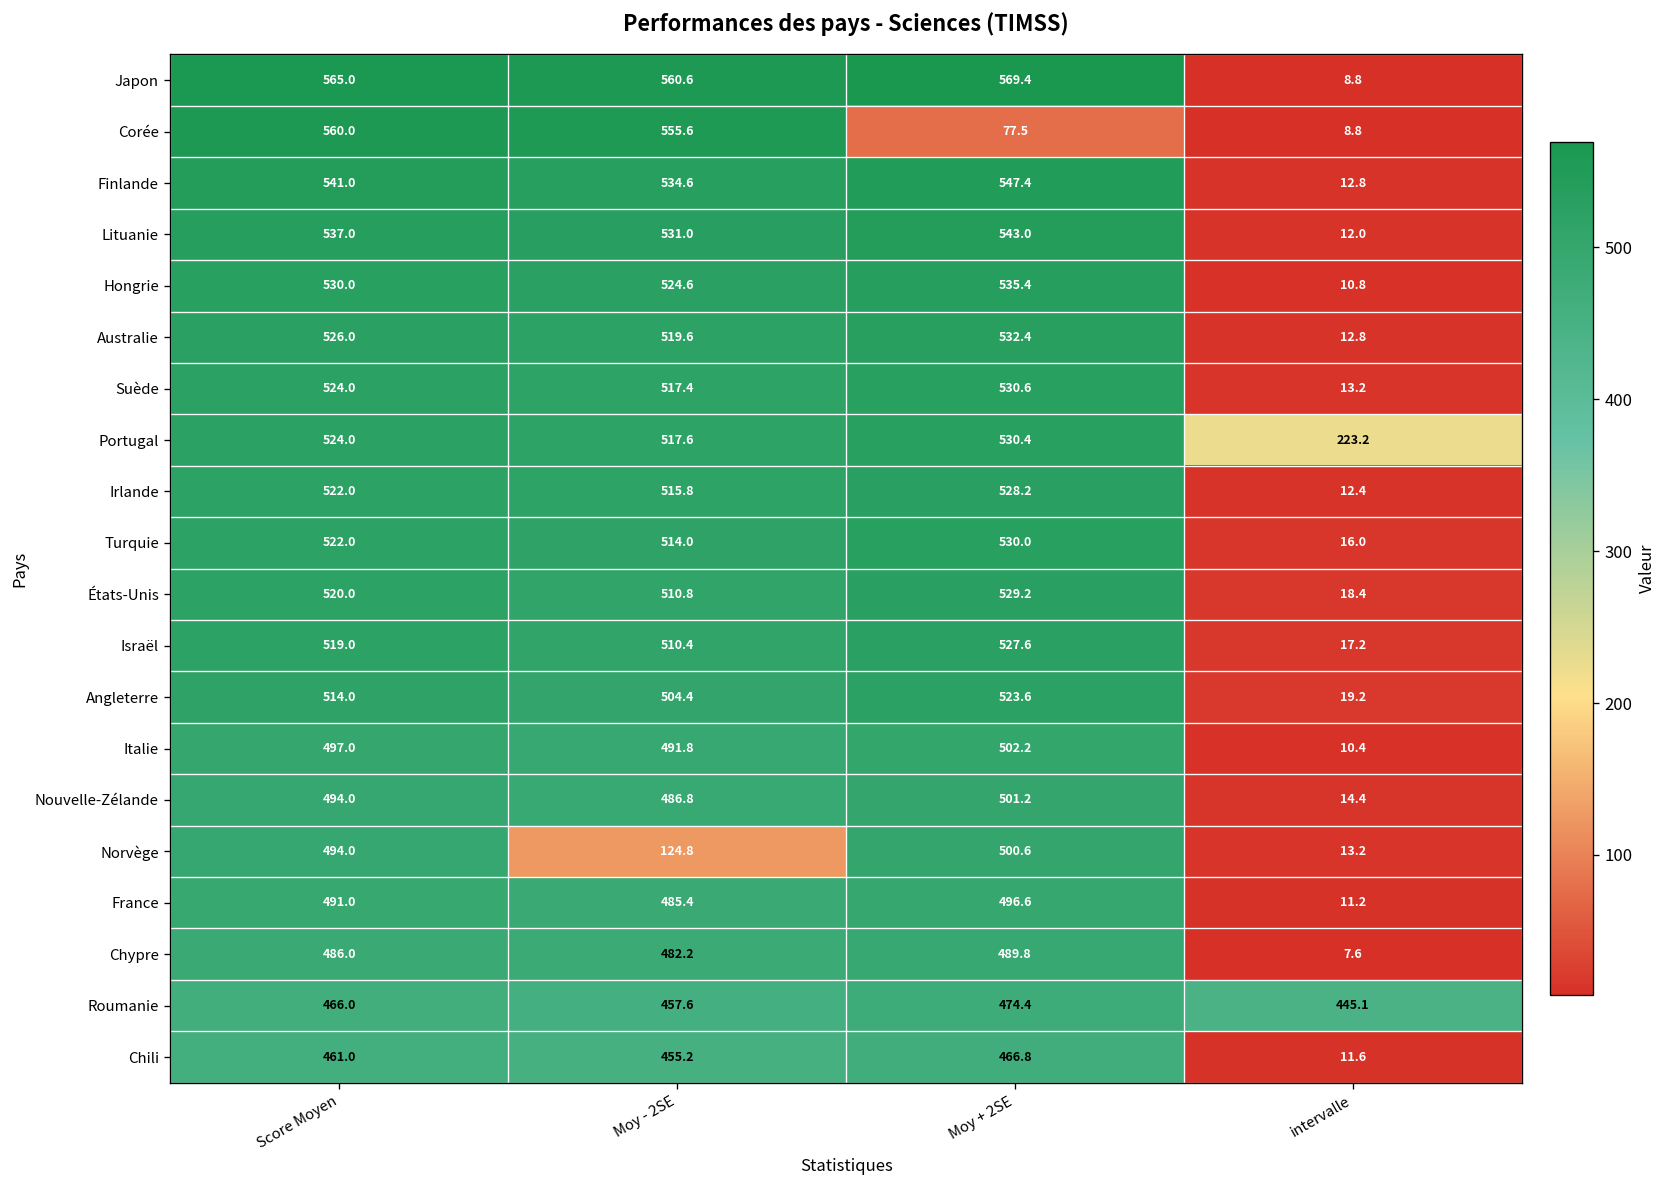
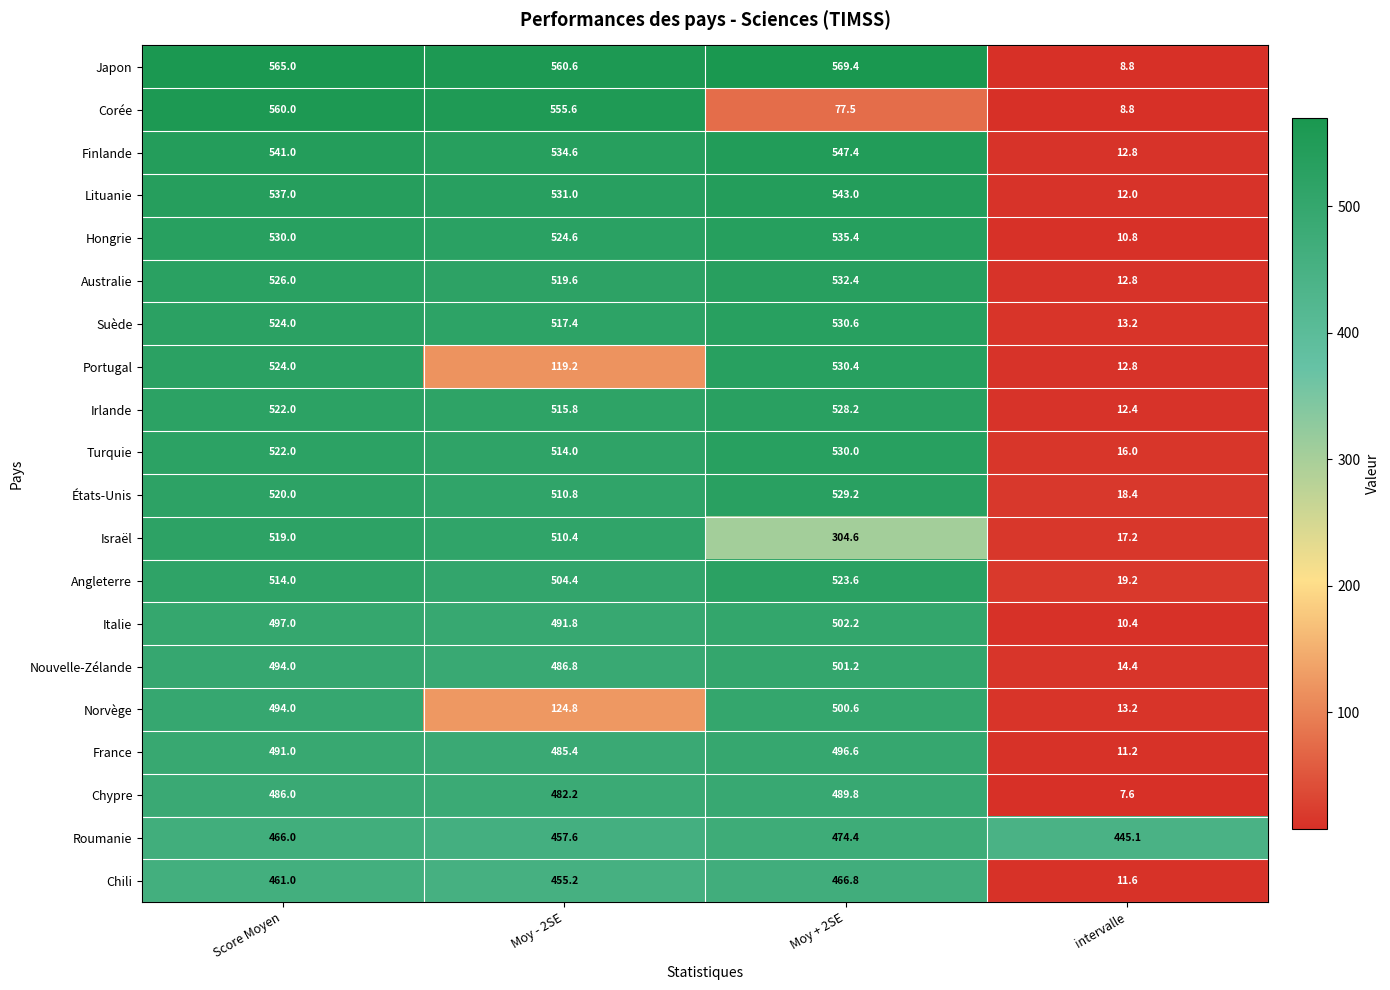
  {
    "Japon": {
      "Score Moyen": 565.0,
      "Moy - 2SE": 560.6,
      "Moy + 2SE": 569.4,
      "intervalle": 8.8
    },
    "Corée": {
      "Score Moyen": 560.0,
      "Moy - 2SE": 555.6,
      "Moy + 2SE": 77.5,
      "intervalle": 8.8
    },
    "Finlande": {
      "Score Moyen": 541.0,
      "Moy - 2SE": 534.6,
      "Moy + 2SE": 547.4,
      "intervalle": 12.8
    },
    "Lituanie": {
      "Score Moyen": 537.0,
      "Moy - 2SE": 531.0,
      "Moy + 2SE": 543.0,
      "intervalle": 12.0
    },
    "Hongrie": {
      "Score Moyen": 530.0,
      "Moy - 2SE": 524.6,
      "Moy + 2SE": 535.4,
      "intervalle": 10.8
    },
    "Australie": {
      "Score Moyen": 526.0,
      "Moy - 2SE": 519.6,
      "Moy + 2SE": 532.4,
      "intervalle": 12.8
    },
    "Suède": {
      "Score Moyen": 524.0,
      "Moy - 2SE": 517.4,
      "Moy + 2SE": 530.6,
      "intervalle": 13.2
    },
    "Portugal": {
      "Score Moyen": 524.0,
-     "Moy - 2SE": 517.6,
+     "Moy - 2SE": 119.2,
      "Moy + 2SE": 530.4,
-     "intervalle": 223.2
+     "intervalle": 12.8
    },
    "Irlande": {
      "Score Moyen": 522.0,
      "Moy - 2SE": 515.8,
      "Moy + 2SE": 528.2,
      "intervalle": 12.4
    },
    "Turquie": {
      "Score Moyen": 522.0,
      "Moy - 2SE": 514.0,
      "Moy + 2SE": 530.0,
      "intervalle": 16.0
    },
    "États-Unis": {
      "Score Moyen": 520.0,
      "Moy - 2SE": 510.8,
      "Moy + 2SE": 529.2,
      "intervalle": 18.4
    },
    "Israël": {
      "Score Moyen": 519.0,
      "Moy - 2SE": 510.4,
-     "Moy + 2SE": 527.6,
+     "Moy + 2SE": 304.6,
      "intervalle": 17.2
    },
    "Angleterre": {
      "Score Moyen": 514.0,
      "Moy - 2SE": 504.4,
      "Moy + 2SE": 523.6,
      "intervalle": 19.2
    },
    "Italie": {
      "Score Moyen": 497.0,
      "Moy - 2SE": 491.8,
      "Moy + 2SE": 502.2,
      "intervalle": 10.4
    },
    "Nouvelle-Zélande": {
      "Score Moyen": 494.0,
      "Moy - 2SE": 486.8,
      "Moy + 2SE": 501.2,
      "intervalle": 14.4
    },
    "Norvège": {
      "Score Moyen": 494.0,
      "Moy - 2SE": 124.8,
      "Moy + 2SE": 500.6,
      "intervalle": 13.2
    },
    "France": {
      "Score Moyen": 491.0,
      "Moy - 2SE": 485.4,
      "Moy + 2SE": 496.6,
      "intervalle": 11.2
    },
    "Chypre": {
      "Score Moyen": 486.0,
      "Moy - 2SE": 482.2,
      "Moy + 2SE": 489.8,
      "intervalle": 7.6
    },
    "Roumanie": {
      "Score Moyen": 466.0,
      "Moy - 2SE": 457.6,
      "Moy + 2SE": 474.4,
      "intervalle": 445.1
    },
    "Chili": {
      "Score Moyen": 461.0,
      "Moy - 2SE": 455.2,
      "Moy + 2SE": 466.8,
      "intervalle": 11.6
    }
  }
